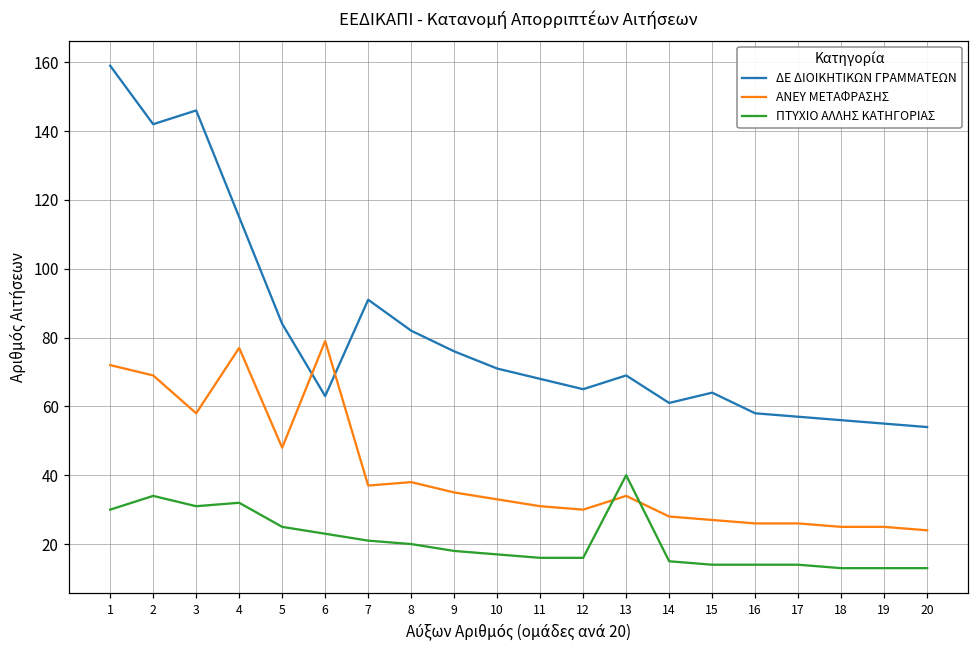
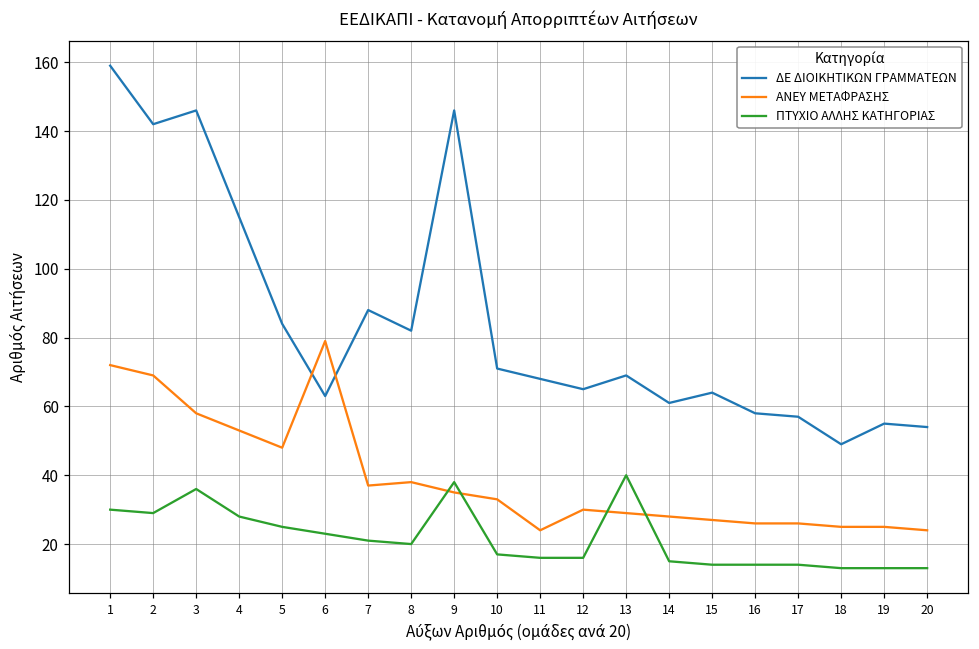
  {
    "ΔΕ ΔΙΟΙΚΗΤΙΚΩΝ ΓΡΑΜΜΑΤΕΩΝ": {
      "1": 159,
      "2": 142,
      "3": 146,
      "4": 115,
      "5": 84,
      "6": 63,
-     "7": 91,
+     "7": 88,
      "8": 82,
-     "9": 76,
+     "9": 146,
      "10": 71,
      "11": 68,
      "12": 65,
      "13": 69,
      "14": 61,
      "15": 64,
      "16": 58,
      "17": 57,
-     "18": 56,
+     "18": 49,
      "19": 55,
      "20": 54
    },
    "ΑΝΕΥ ΜΕΤΑΦΡΑΣΗΣ": {
      "1": 72,
      "2": 69,
      "3": 58,
-     "4": 77,
+     "4": 53,
      "5": 48,
      "6": 79,
      "7": 37,
      "8": 38,
      "9": 35,
      "10": 33,
-     "11": 31,
+     "11": 24,
      "12": 30,
-     "13": 34,
+     "13": 29,
      "14": 28,
      "15": 27,
      "16": 26,
      "17": 26,
      "18": 25,
      "19": 25,
      "20": 24
    },
    "ΠΤΥΧΙΟ ΑΛΛΗΣ ΚΑΤΗΓΟΡΙΑΣ": {
      "1": 30,
-     "2": 34,
-     "3": 31,
-     "4": 32,
+     "2": 29,
+     "3": 36,
+     "4": 28,
      "5": 25,
      "6": 23,
      "7": 21,
      "8": 20,
-     "9": 18,
+     "9": 38,
      "10": 17,
      "11": 16,
      "12": 16,
      "13": 40,
      "14": 15,
      "15": 14,
      "16": 14,
      "17": 14,
      "18": 13,
      "19": 13,
      "20": 13
    }
  }
